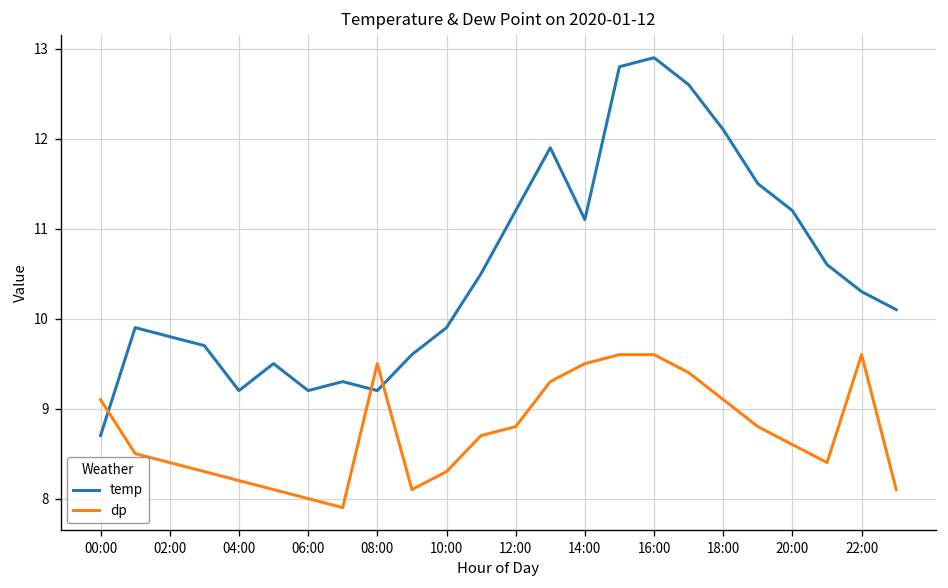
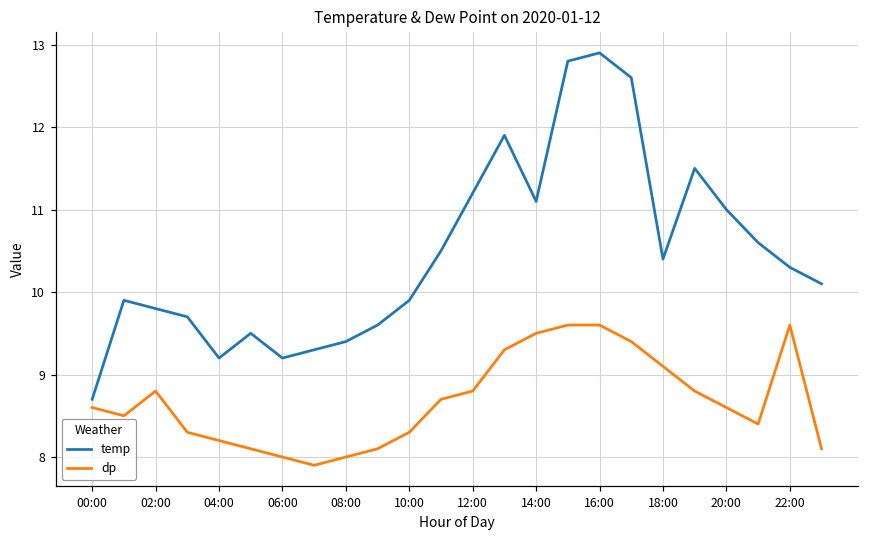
  {
    "temp": {
      "00:00": 8.7,
      "02:00": 9.8,
      "04:00": 9.2,
      "06:00": 9.2,
-     "08:00": 9.2,
+     "08:00": 9.4,
      "10:00": 9.9,
      "12:00": 11.2,
      "14:00": 11.1,
      "16:00": 12.9,
-     "18:00": 12.1,
-     "20:00": 11.2,
+     "18:00": 10.4,
+     "20:00": 11.0,
      "22:00": 10.3
    },
    "dp": {
-     "00:00": 9.1,
-     "02:00": 8.4,
+     "00:00": 8.6,
+     "02:00": 8.8,
      "04:00": 8.2,
      "06:00": 8.0,
-     "08:00": 9.5,
+     "08:00": 8.0,
      "10:00": 8.3,
      "12:00": 8.8,
      "14:00": 9.5,
      "16:00": 9.6,
      "18:00": 9.1,
      "20:00": 8.6,
      "22:00": 9.6
    }
  }
